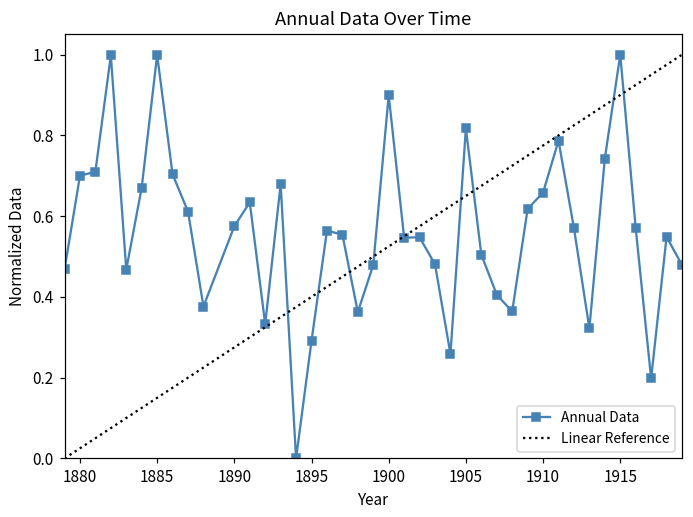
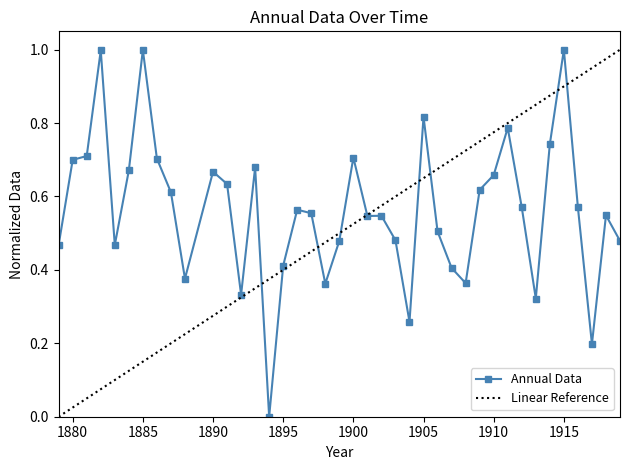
  {
    "Annual Data": {
      "1880": 0.70,
      "1885": 1.00,
-     "1890": 0.58,
-     "1895": 0.29,
-     "1900": 0.90,
+     "1890": 0.67,
+     "1895": 0.41,
+     "1900": 0.71,
      "1905": 0.82,
      "1910": 0.66,
      "1915": 1.00
    }
  }
